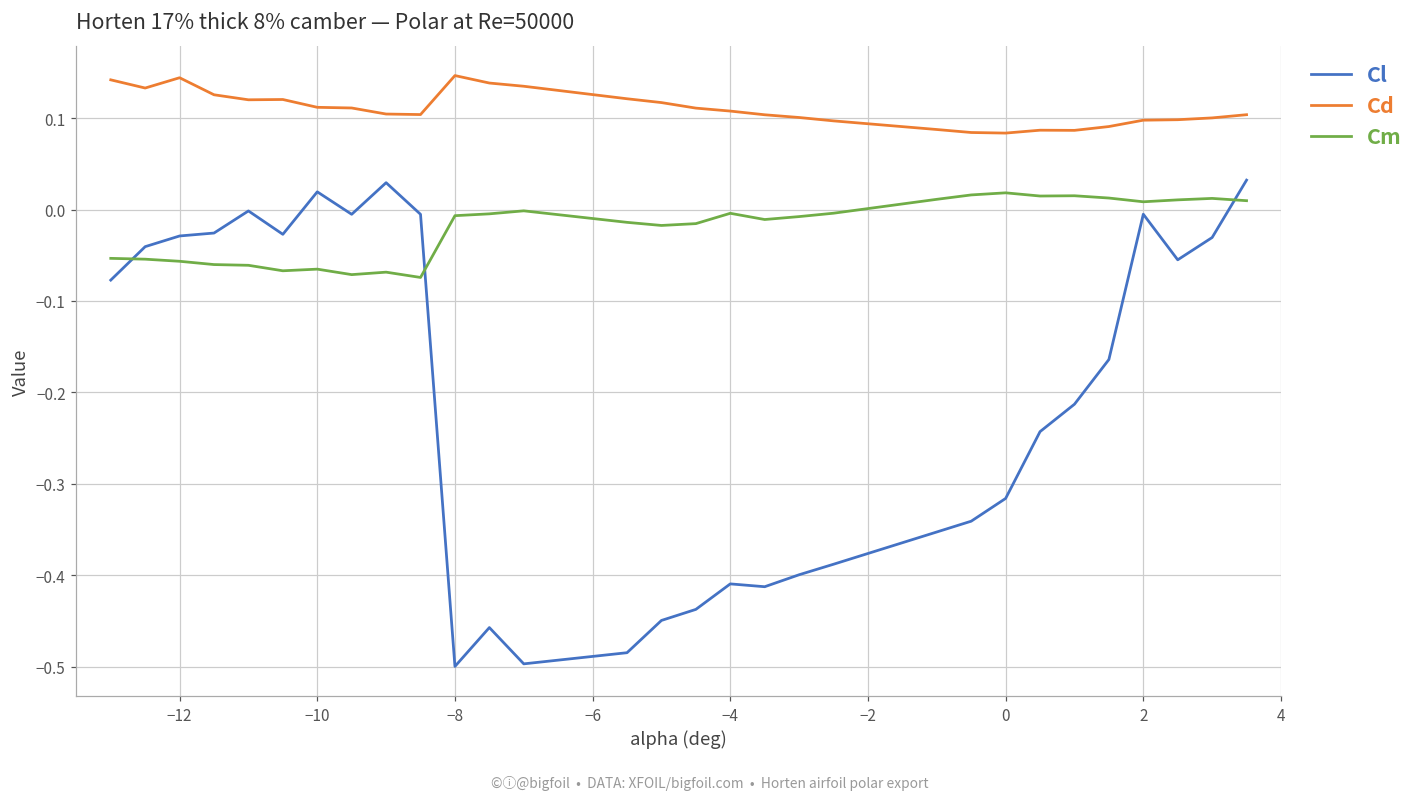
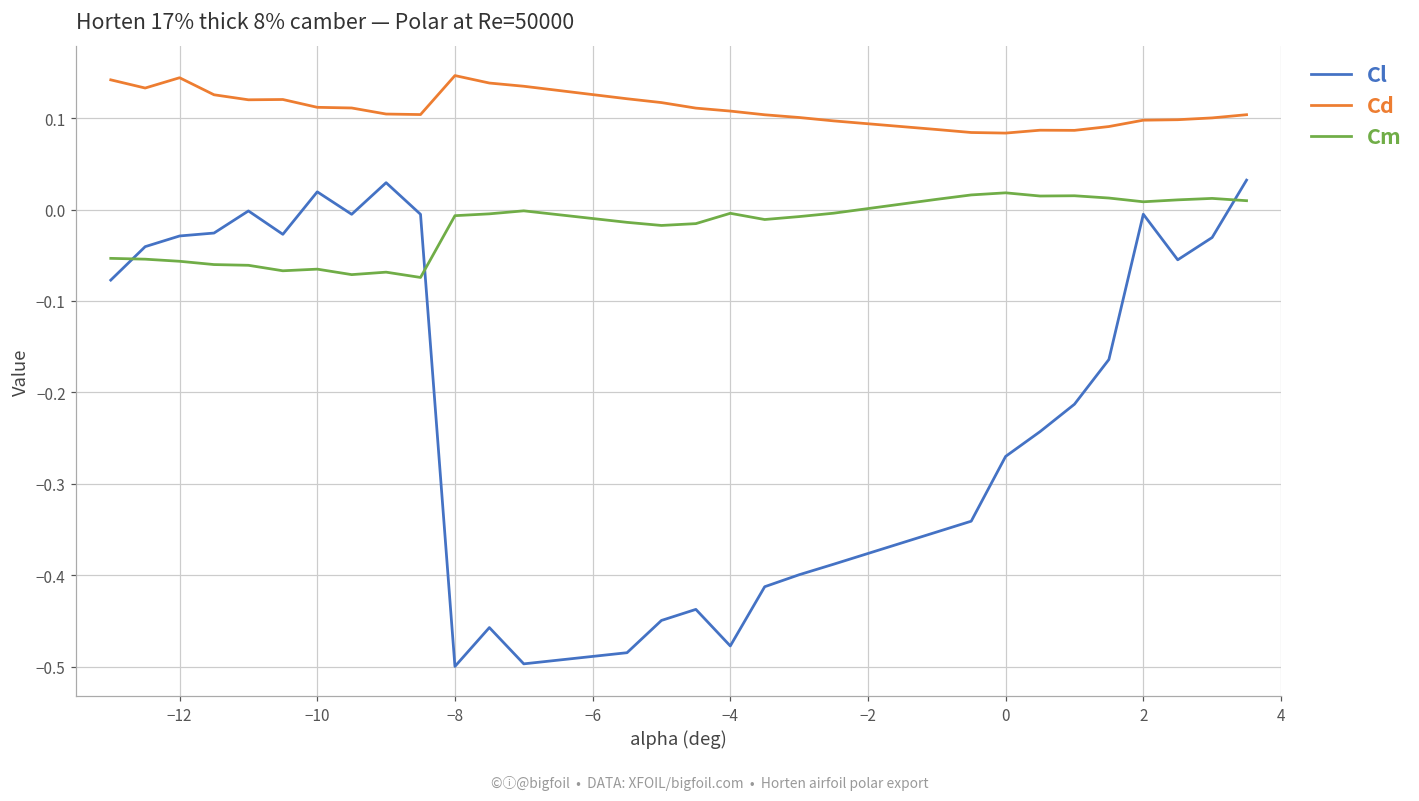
  {
    "Cl": {
      "−12": -0.03,
      "−10": 0.02,
      "−8": -0.50,
-     "−4": -0.41,
-     "0": -0.32,
+     "−4": -0.48,
+     "0": -0.27,
      "2": -0.01
    },
    "Cd": {
      "−12": 0.14,
      "−10": 0.11,
      "−8": 0.15,
      "−4": 0.11,
      "0": 0.08,
      "2": 0.10
    },
    "Cm": {
      "−12": -0.06,
      "−10": -0.07,
      "−8": -0.01,
      "−4": 0.00,
      "0": 0.02,
      "2": 0.01
    }
  }
